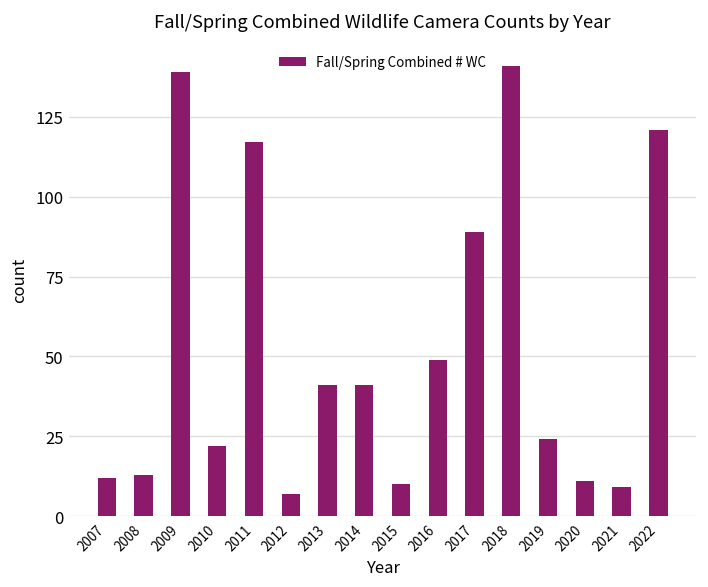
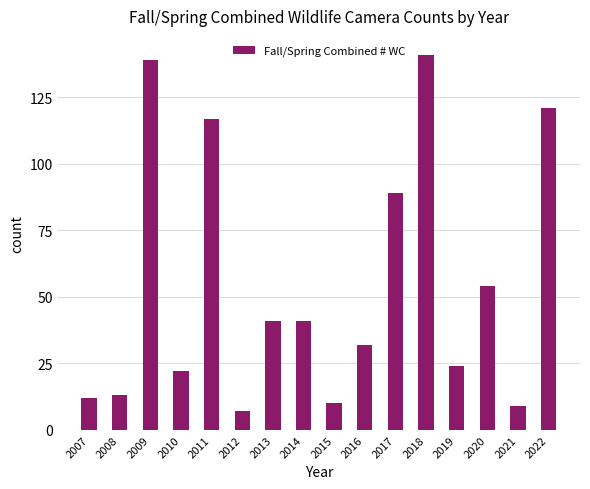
  {
    "2007": 12,
    "2008": 13,
    "2009": 139,
    "2010": 22,
    "2011": 117,
    "2012": 7,
    "2013": 41,
    "2014": 41,
    "2015": 10,
-   "2016": 49,
+   "2016": 32,
    "2017": 89,
    "2018": 141,
    "2019": 24,
-   "2020": 11,
+   "2020": 54,
    "2021": 9,
    "2022": 121
  }
